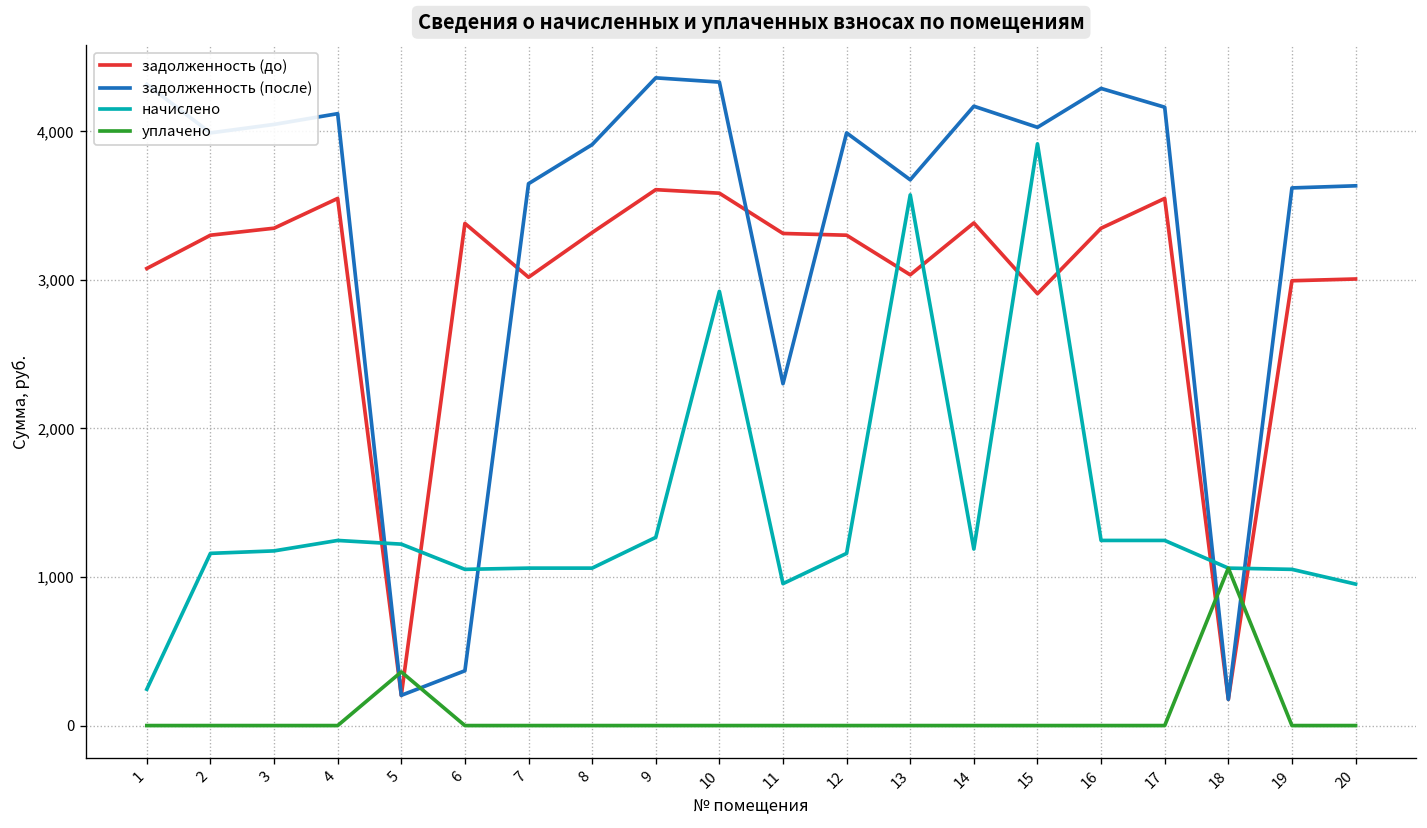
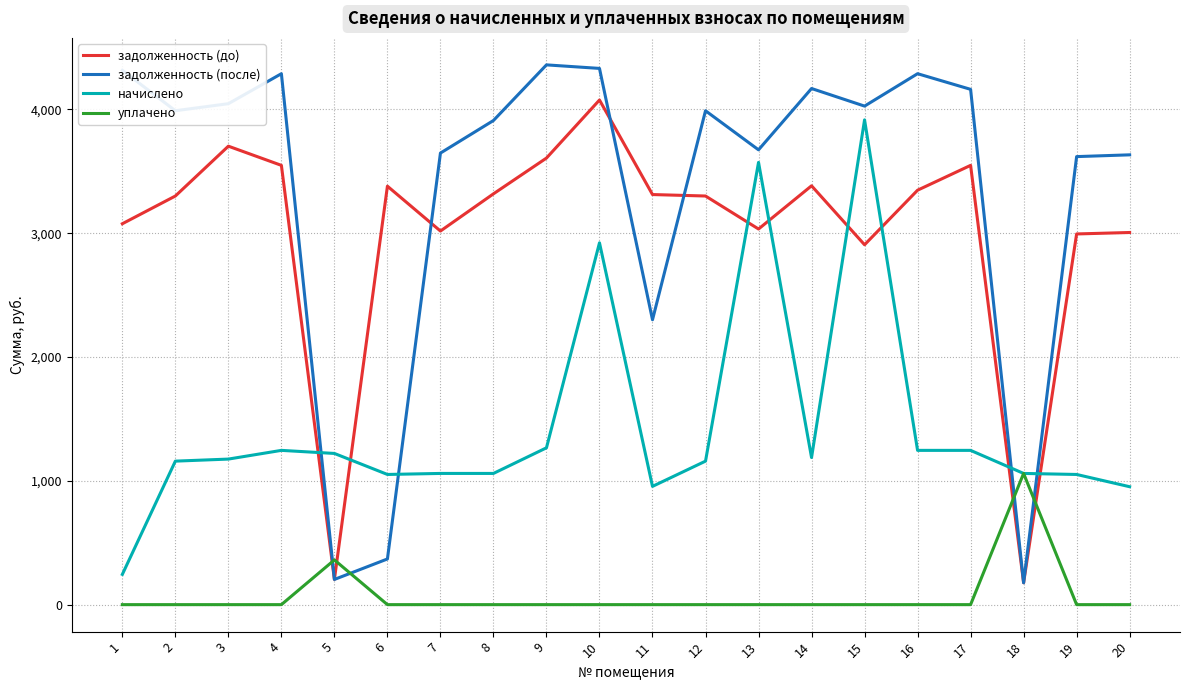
  {
    "задолженность (до)": {
      "1": "3,080",
      "2": "3,300",
-     "3": "3,350",
+     "3": "3,700",
      "4": "3,550",
      "6": "3,380",
      "7": "3,020",
      "8": "3,320",
      "9": "3,610",
-     "10": "3,580",
+     "10": "4,080",
      "11": "3,310",
      "12": "3,300",
      "13": "3,030",
      "14": "3,380",
      "15": "2,910",
      "16": "3,350",
      "17": "3,550",
      "19": "2,990",
      "20": "3,010"
    },
    "задолженность (после)": {
-     "4": "4,120",
+     "4": "4,290",
      "6": "370",
      "7": "3,650",
      "8": "3,910",
      "9": "4,360",
      "10": "4,330",
      "11": "2,300",
      "12": "3,990",
      "13": "3,670",
      "14": "4,170",
      "15": "4,030",
      "16": "4,290",
      "17": "4,160",
      "19": "3,620",
      "20": "3,630"
    },
    "начислено": {
      "1": "240",
      "2": "1,160",
      "3": "1,180",
      "4": "1,250",
      "5": "1,220",
      "6": "1,050",
      "7": "1,060",
      "8": "1,060",
      "9": "1,270",
      "10": "2,920",
      "11": "960",
      "12": "1,160",
      "13": "3,570",
      "14": "1,190",
      "15": "3,920",
      "16": "1,250",
      "17": "1,250",
      "19": "1,050",
      "20": "950"
    },
    "уплачено": {
      "1": "0",
      "2": "0",
      "3": "0",
      "4": "0",
      "5": "360",
      "6": "0",
      "7": "0",
      "8": "0",
      "9": "0",
      "10": "0",
      "11": "0",
      "12": "0",
      "13": "0",
      "14": "0",
      "15": "0",
      "16": "0",
      "17": "0",
      "19": "0",
      "20": "0"
    }
  }
